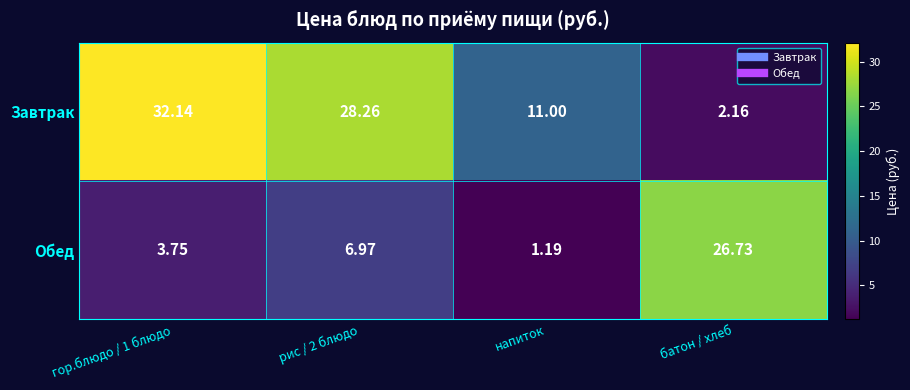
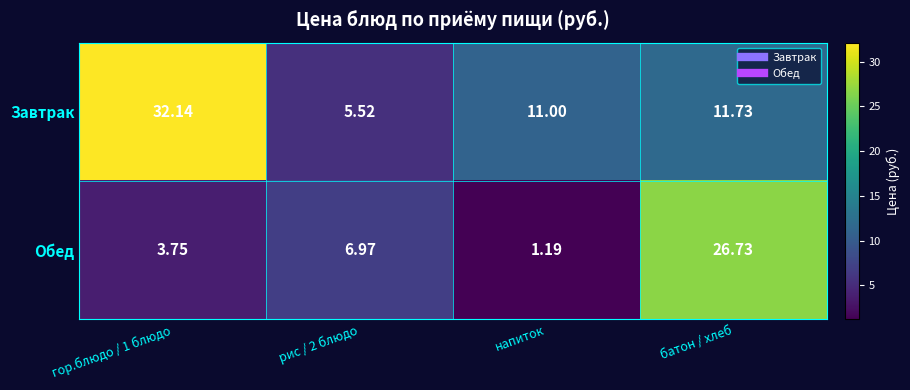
  {
    "Завтрак": {
      "гор.блюдо / 1 блюдо": 32.14,
-     "рис / 2 блюдо": 28.26,
+     "рис / 2 блюдо": 5.52,
      "напиток": 11.00,
-     "батон / хлеб": 2.16
+     "батон / хлеб": 11.73
    },
    "Обед": {
      "гор.блюдо / 1 блюдо": 3.75,
      "рис / 2 блюдо": 6.97,
      "напиток": 1.19,
      "батон / хлеб": 26.73
    }
  }
